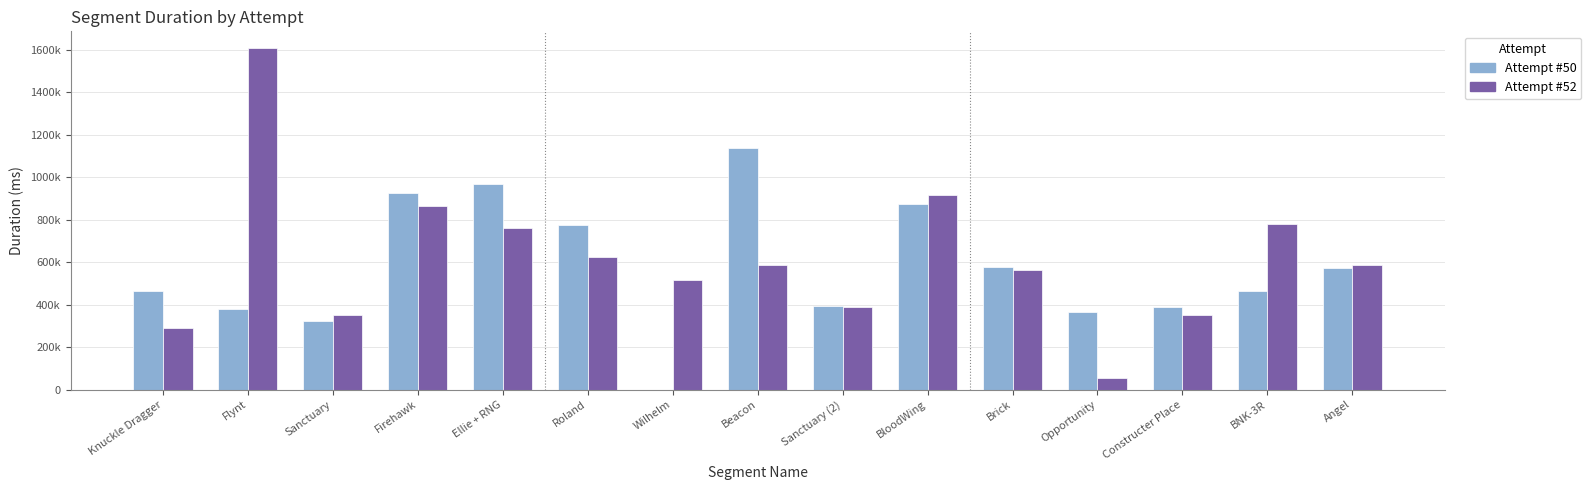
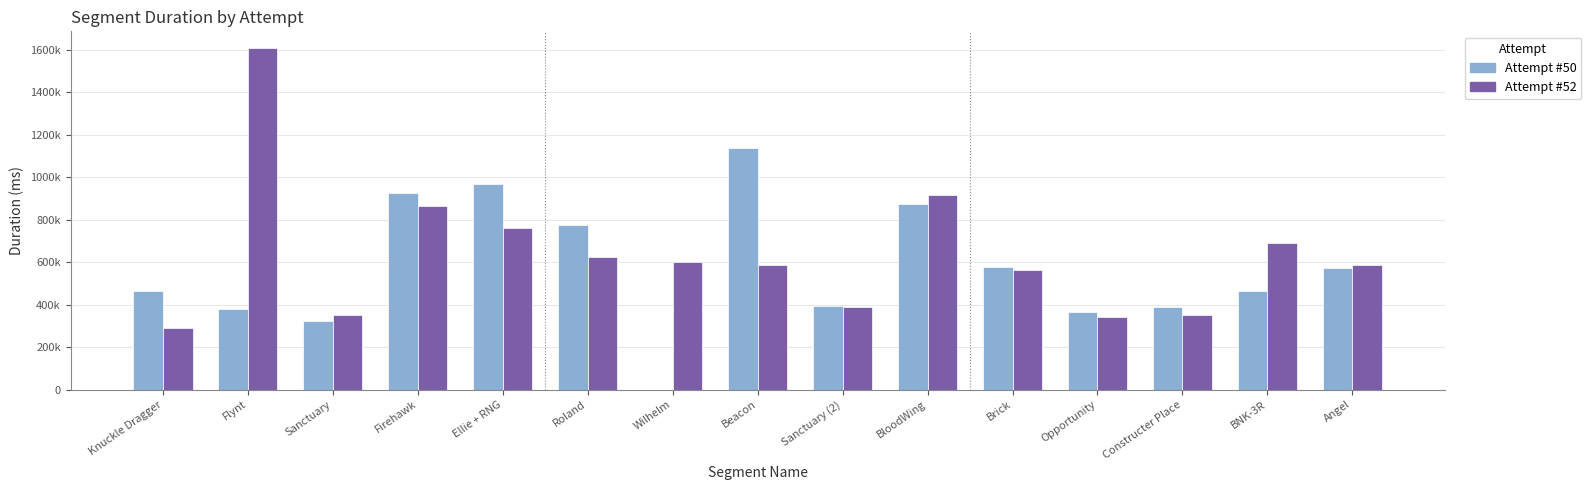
  {
    "Attempt #52": {
      "Knuckle Dragger": 290000,
      "Flynt": 1610000,
      "Sanctuary": 350000,
      "Firehawk": 860000,
      "Ellie + RNG": 760000,
      "Roland": 620000,
-     "Wilhelm": 520000,
+     "Wilhelm": 600000,
      "Beacon": 590000,
      "Sanctuary (2)": 390000,
      "BloodWing": 920000,
      "Brick": 560000,
-     "Opportunity": 60000,
+     "Opportunity": 340000,
      "Constructer Place": 350000,
-     "BNK-3R": 780000,
+     "BNK-3R": 690000,
      "Angel": 590000
    }
  }
